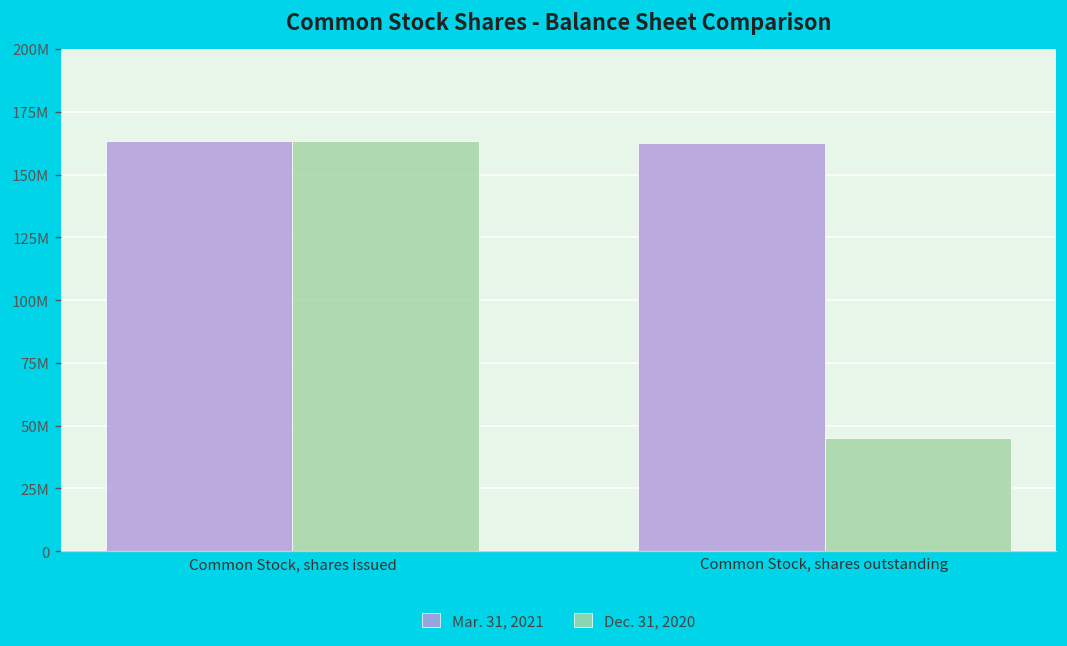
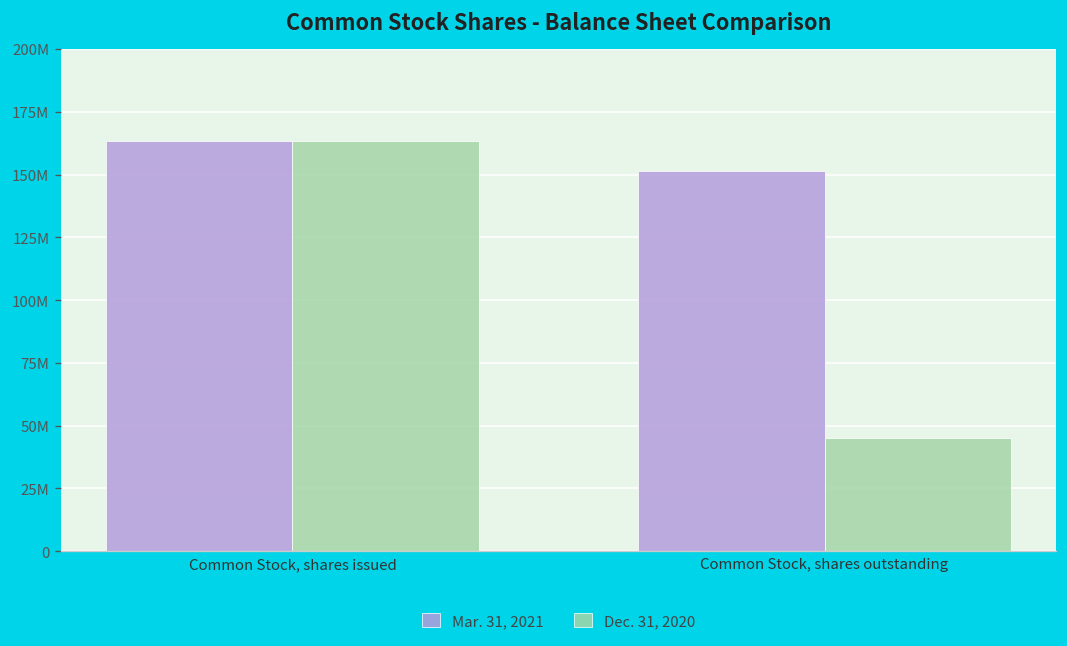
  {
    "Mar. 31, 2021": {
      "Common Stock, shares issued": 163000000,
-     "Common Stock, shares outstanding": 163000000
+     "Common Stock, shares outstanding": 151000000
    },
    "Dec. 31, 2020": {
      "Common Stock, shares issued": 163000000,
      "Common Stock, shares outstanding": 45000000
    }
  }
